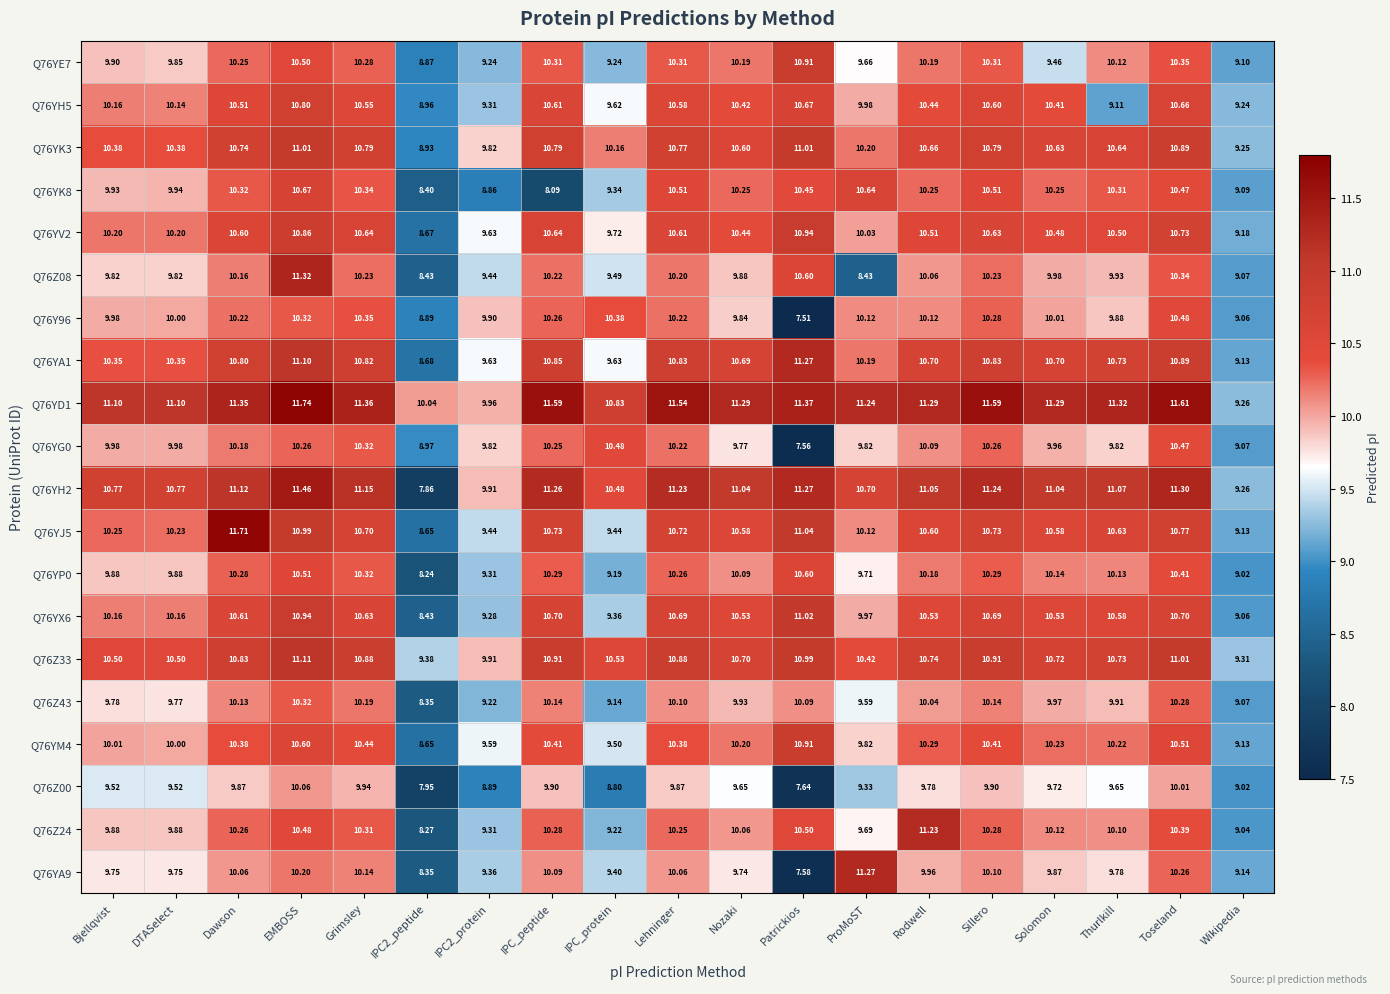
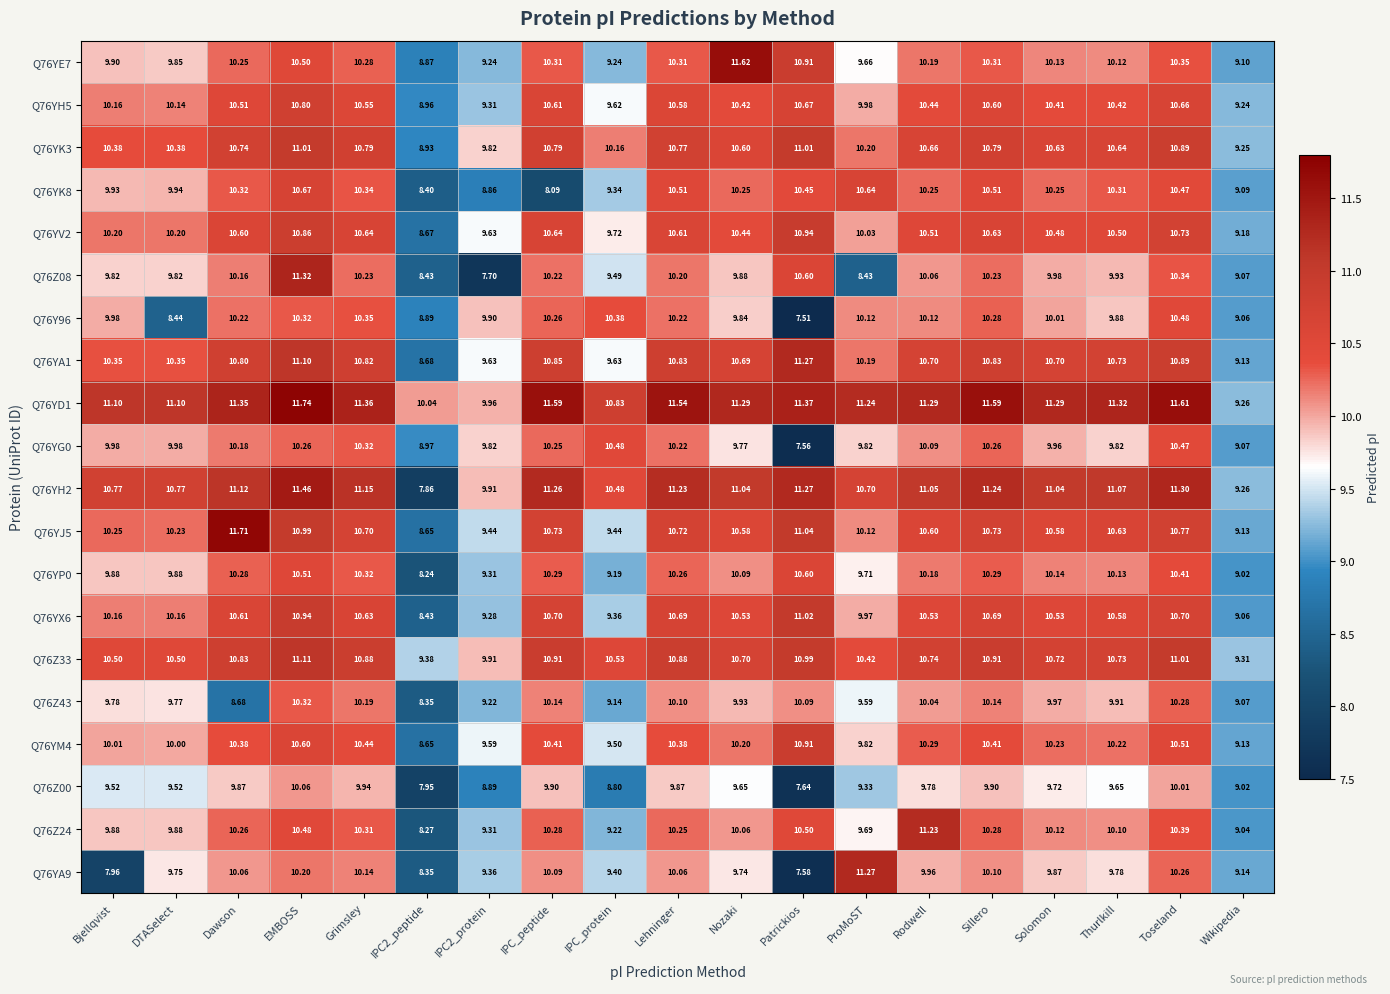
  {
    "Q76YE7": {
      "Bjellqvist": 9.90,
      "DTASelect": 9.85,
      "Dawson": 10.25,
      "EMBOSS": 10.50,
      "Grimsley": 10.28,
      "IPC2_peptide": 8.87,
      "IPC2_protein": 9.24,
      "IPC_peptide": 10.31,
      "IPC_protein": 9.24,
      "Lehninger": 10.31,
-     "Nozaki": 10.19,
+     "Nozaki": 11.62,
      "Patrickios": 10.91,
      "ProMoST": 9.66,
      "Rodwell": 10.19,
      "Sillero": 10.31,
-     "Solomon": 9.46,
+     "Solomon": 10.13,
      "Thurlkill": 10.12,
      "Toseland": 10.35,
      "Wikipedia": 9.10
    },
    "Q76YH5": {
      "Bjellqvist": 10.16,
      "DTASelect": 10.14,
      "Dawson": 10.51,
      "EMBOSS": 10.80,
      "Grimsley": 10.55,
      "IPC2_peptide": 8.96,
      "IPC2_protein": 9.31,
      "IPC_peptide": 10.61,
      "IPC_protein": 9.62,
      "Lehninger": 10.58,
      "Nozaki": 10.42,
      "Patrickios": 10.67,
      "ProMoST": 9.98,
      "Rodwell": 10.44,
      "Sillero": 10.60,
      "Solomon": 10.41,
-     "Thurlkill": 9.11,
+     "Thurlkill": 10.42,
      "Toseland": 10.66,
      "Wikipedia": 9.24
    },
    "Q76Z08": {
      "Bjellqvist": 9.82,
      "DTASelect": 9.82,
      "Dawson": 10.16,
      "EMBOSS": 11.32,
      "Grimsley": 10.23,
      "IPC2_peptide": 8.43,
-     "IPC2_protein": 9.44,
+     "IPC2_protein": 7.70,
      "IPC_peptide": 10.22,
      "IPC_protein": 9.49,
      "Lehninger": 10.20,
      "Nozaki": 9.88,
      "Patrickios": 10.60,
      "ProMoST": 8.43,
      "Rodwell": 10.06,
      "Sillero": 10.23,
      "Solomon": 9.98,
      "Thurlkill": 9.93,
      "Toseland": 10.34,
      "Wikipedia": 9.07
    },
    "Q76Y96": {
      "Bjellqvist": 9.98,
-     "DTASelect": 10.00,
+     "DTASelect": 8.44,
      "Dawson": 10.22,
      "EMBOSS": 10.32,
      "Grimsley": 10.35,
      "IPC2_peptide": 8.89,
      "IPC2_protein": 9.90,
      "IPC_peptide": 10.26,
      "IPC_protein": 10.38,
      "Lehninger": 10.22,
      "Nozaki": 9.84,
      "Patrickios": 7.51,
      "ProMoST": 10.12,
      "Rodwell": 10.12,
      "Sillero": 10.28,
      "Solomon": 10.01,
      "Thurlkill": 9.88,
      "Toseland": 10.48,
      "Wikipedia": 9.06
    },
    "Q76Z43": {
      "Bjellqvist": 9.78,
      "DTASelect": 9.77,
-     "Dawson": 10.13,
+     "Dawson": 8.68,
      "EMBOSS": 10.32,
      "Grimsley": 10.19,
      "IPC2_peptide": 8.35,
      "IPC2_protein": 9.22,
      "IPC_peptide": 10.14,
      "IPC_protein": 9.14,
      "Lehninger": 10.10,
      "Nozaki": 9.93,
      "Patrickios": 10.09,
      "ProMoST": 9.59,
      "Rodwell": 10.04,
      "Sillero": 10.14,
      "Solomon": 9.97,
      "Thurlkill": 9.91,
      "Toseland": 10.28,
      "Wikipedia": 9.07
    },
    "Q76YA9": {
-     "Bjellqvist": 9.75,
+     "Bjellqvist": 7.96,
      "DTASelect": 9.75,
      "Dawson": 10.06,
      "EMBOSS": 10.20,
      "Grimsley": 10.14,
      "IPC2_peptide": 8.35,
      "IPC2_protein": 9.36,
      "IPC_peptide": 10.09,
      "IPC_protein": 9.40,
      "Lehninger": 10.06,
      "Nozaki": 9.74,
      "Patrickios": 7.58,
      "ProMoST": 11.27,
      "Rodwell": 9.96,
      "Sillero": 10.10,
      "Solomon": 9.87,
      "Thurlkill": 9.78,
      "Toseland": 10.26,
      "Wikipedia": 9.14
    }
  }
